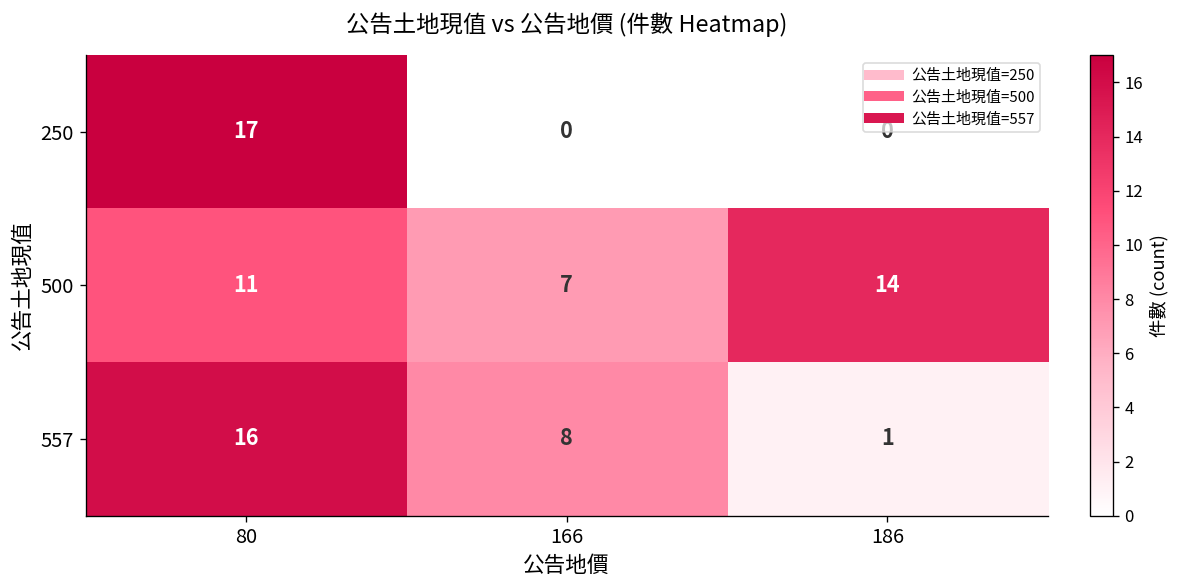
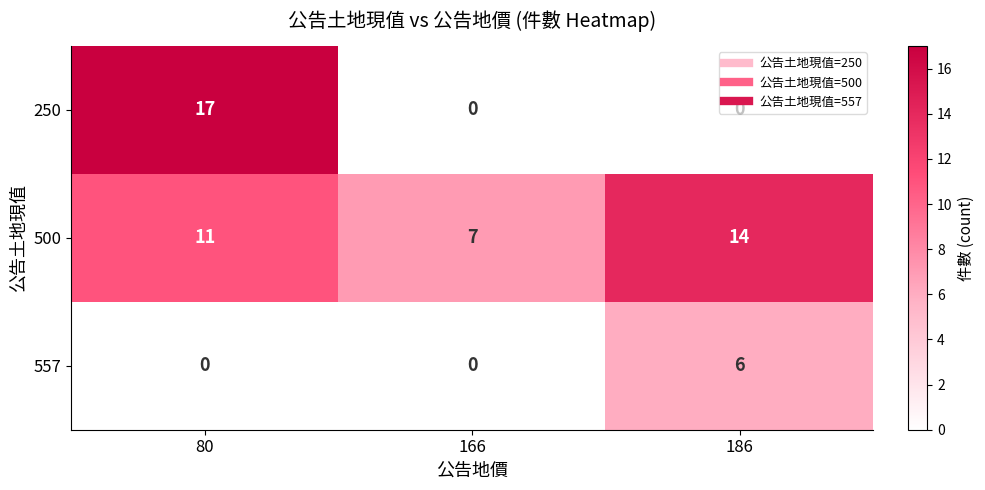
  {
    "250": {
      "80": 17,
      "166": 0
    },
    "500": {
      "80": 11,
      "166": 7,
      "186": 14
    },
    "557": {
-     "80": 16,
-     "166": 8,
-     "186": 1
+     "80": 0,
+     "166": 0,
+     "186": 6
    }
  }
